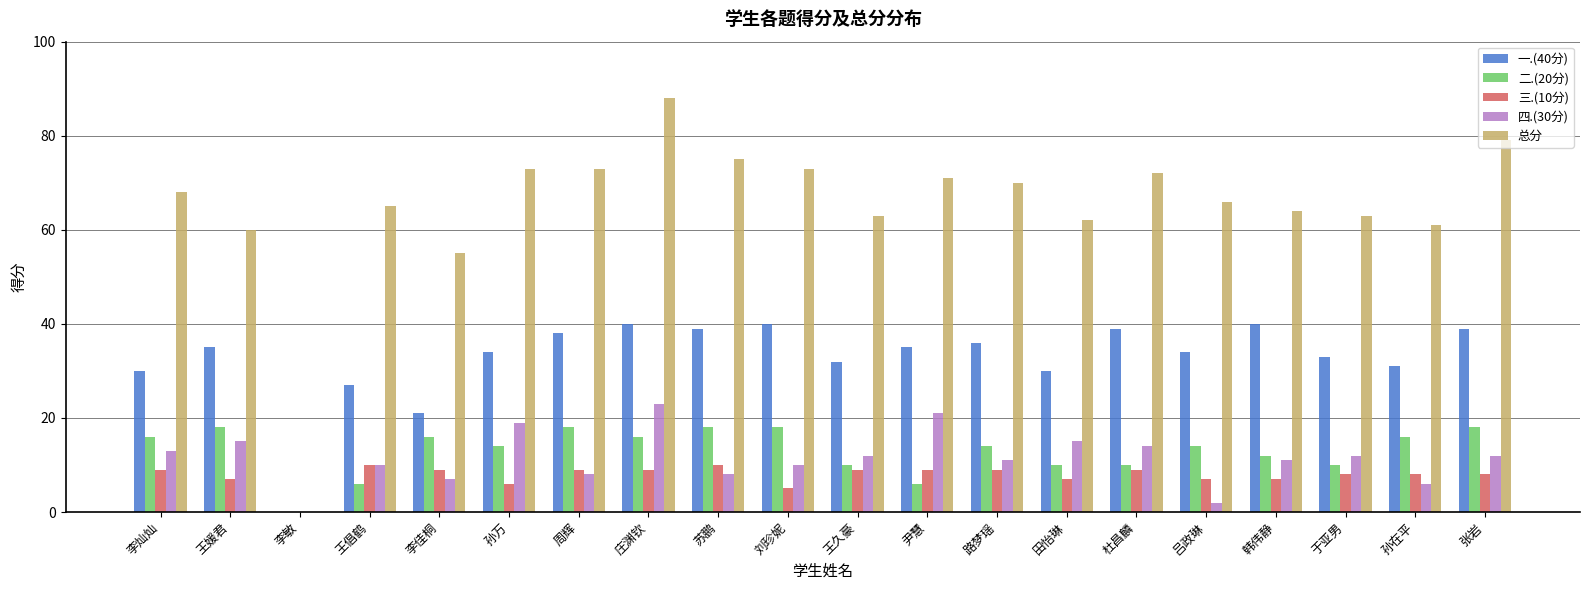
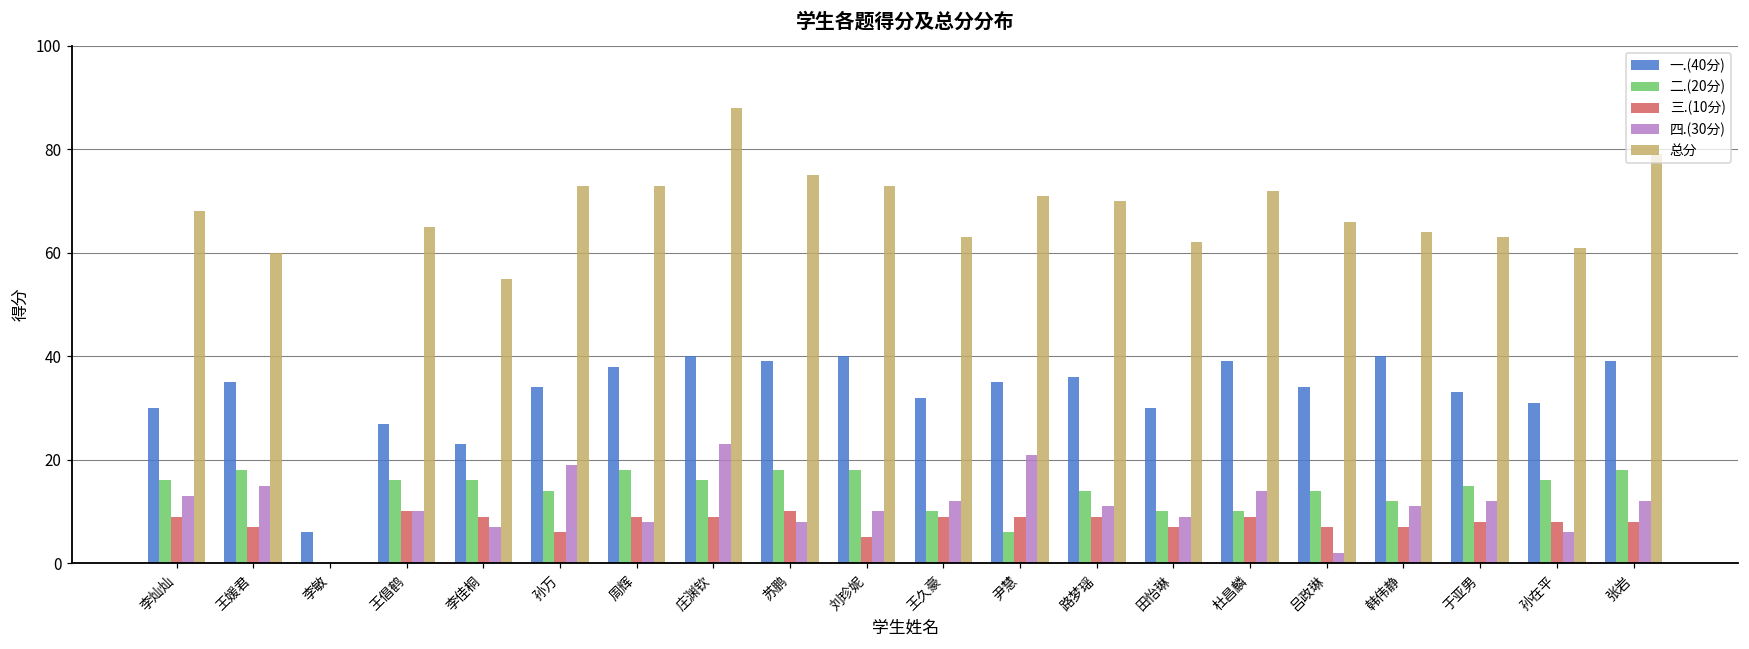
  {
    "一.(40分)": {
      "李灿灿": 30,
      "王媛君": 35,
-     "李敏": 0,
+     "李敏": 6,
      "王倡鹤": 27,
-     "李佳桐": 21,
+     "李佳桐": 23,
      "孙万": 34,
      "周辉": 38,
      "庄渊钦": 40,
      "苏鹏": 39,
      "刘珍妮": 40,
      "王久豪": 32,
      "尹慧": 35,
      "路梦瑶": 36,
      "田怡琳": 30,
      "杜昌麟": 39,
      "吕政琳": 34,
      "韩伟静": 40,
      "于亚男": 33,
      "孙在平": 31,
      "张岩": 39
    },
    "二.(20分)": {
      "李灿灿": 16,
      "王媛君": 18,
      "李敏": 0,
-     "王倡鹤": 6,
+     "王倡鹤": 16,
      "李佳桐": 16,
      "孙万": 14,
      "周辉": 18,
      "庄渊钦": 16,
      "苏鹏": 18,
      "刘珍妮": 18,
      "王久豪": 10,
      "尹慧": 6,
      "路梦瑶": 14,
      "田怡琳": 10,
      "杜昌麟": 10,
      "吕政琳": 14,
      "韩伟静": 12,
-     "于亚男": 10,
+     "于亚男": 15,
      "孙在平": 16,
      "张岩": 18
    },
    "三.(10分)": {
      "李灿灿": 9,
      "王媛君": 7,
      "李敏": 0,
      "王倡鹤": 10,
      "李佳桐": 9,
      "孙万": 6,
      "周辉": 9,
      "庄渊钦": 9,
      "苏鹏": 10,
      "刘珍妮": 5,
      "王久豪": 9,
      "尹慧": 9,
      "路梦瑶": 9,
      "田怡琳": 7,
      "杜昌麟": 9,
      "吕政琳": 7,
      "韩伟静": 7,
      "于亚男": 8,
      "孙在平": 8,
      "张岩": 8
    },
    "四.(30分)": {
      "李灿灿": 13,
      "王媛君": 15,
      "李敏": 0,
      "王倡鹤": 10,
      "李佳桐": 7,
      "孙万": 19,
      "周辉": 8,
      "庄渊钦": 23,
      "苏鹏": 8,
      "刘珍妮": 10,
      "王久豪": 12,
      "尹慧": 21,
      "路梦瑶": 11,
-     "田怡琳": 15,
+     "田怡琳": 9,
      "杜昌麟": 14,
      "吕政琳": 2,
      "韩伟静": 11,
      "于亚男": 12,
      "孙在平": 6,
      "张岩": 12
    },
    "总分": {
      "李灿灿": 68,
      "王媛君": 60,
      "李敏": 0,
      "王倡鹤": 65,
      "李佳桐": 55,
      "孙万": 73,
      "周辉": 73,
      "庄渊钦": 88,
      "苏鹏": 75,
      "刘珍妮": 73,
      "王久豪": 63,
      "尹慧": 71,
      "路梦瑶": 70,
      "田怡琳": 62,
      "杜昌麟": 72,
      "吕政琳": 66,
      "韩伟静": 64,
      "于亚男": 63,
      "孙在平": 61
    }
  }
